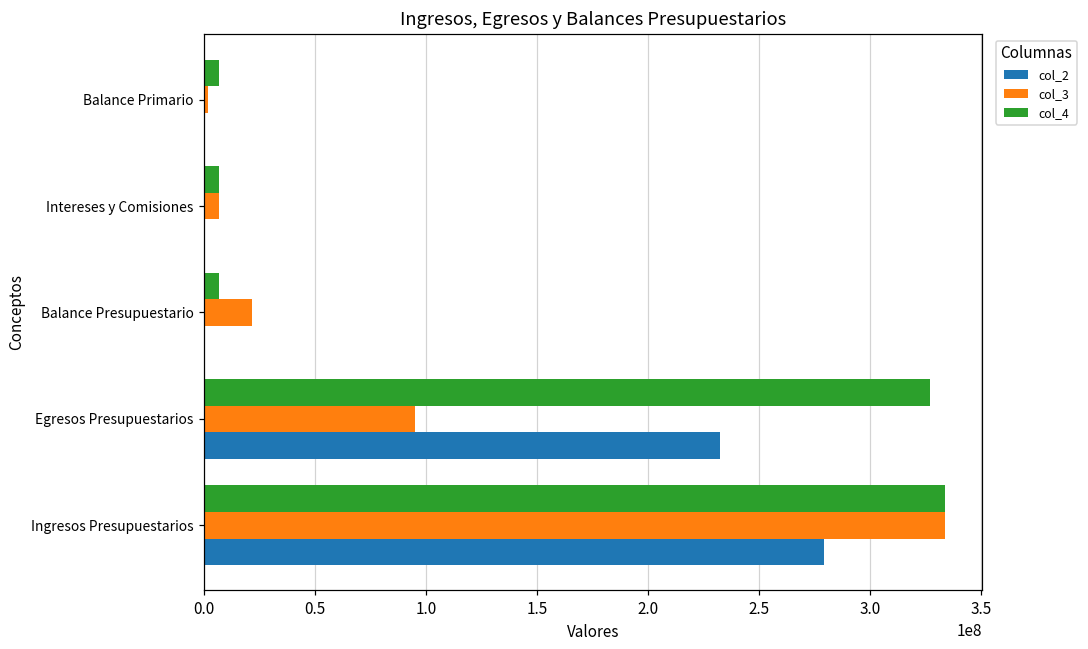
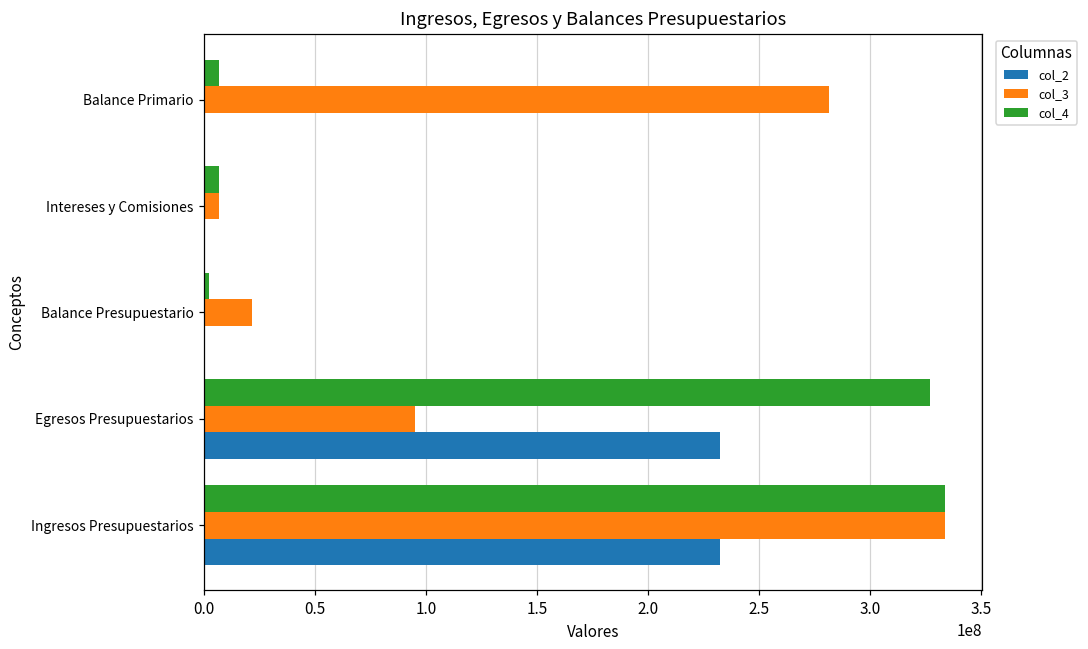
  {
    "col_2": {
      "Balance Primario": 0,
      "Intereses y Comisiones": 0,
      "Balance Presupuestario": 0,
      "Egresos Presupuestarios": 232000000,
-     "Ingresos Presupuestarios": 279000000
+     "Ingresos Presupuestarios": 232000000
    },
    "col_3": {
-     "Balance Primario": 2000000,
+     "Balance Primario": 281000000,
      "Intereses y Comisiones": 7000000,
      "Balance Presupuestario": 21000000,
      "Egresos Presupuestarios": 95000000,
      "Ingresos Presupuestarios": 334000000
    },
    "col_4": {
      "Balance Primario": 7000000,
      "Intereses y Comisiones": 7000000,
-     "Balance Presupuestario": 7000000,
+     "Balance Presupuestario": 2000000,
      "Egresos Presupuestarios": 327000000,
      "Ingresos Presupuestarios": 334000000
    }
  }
